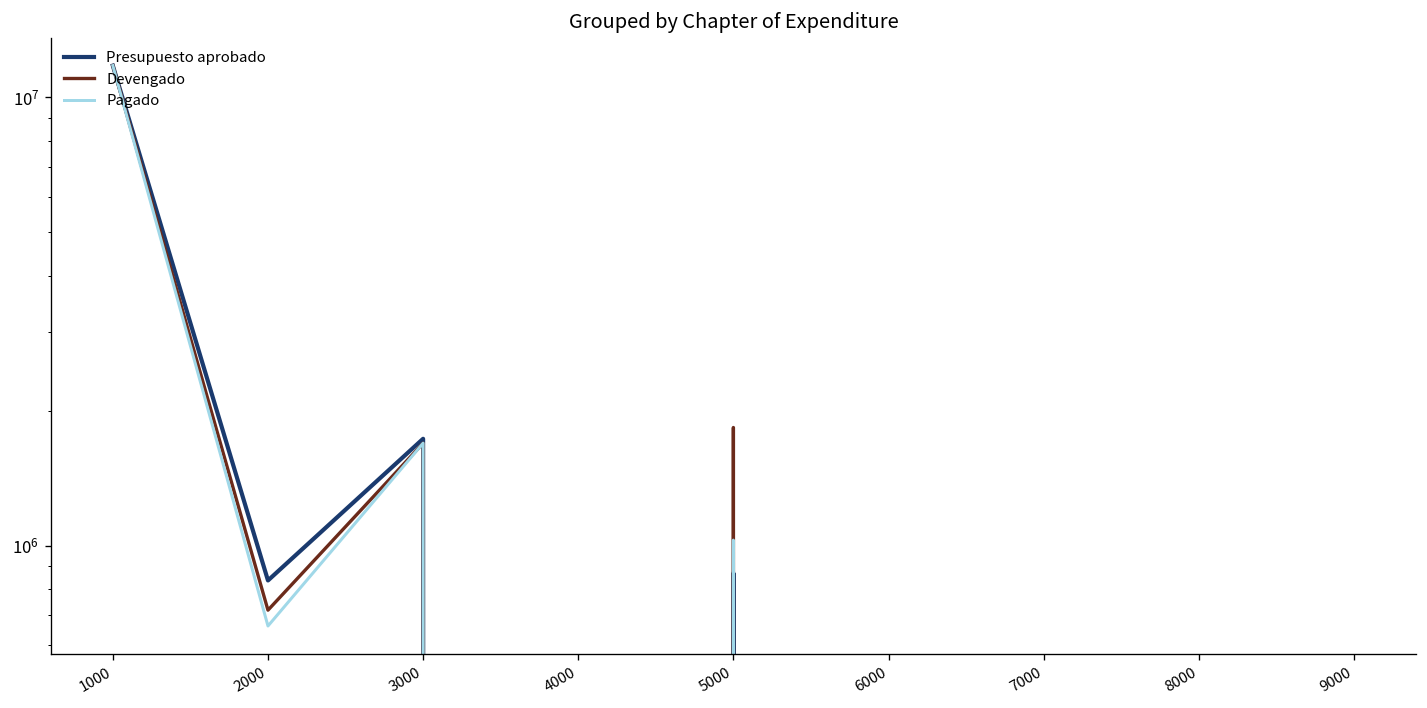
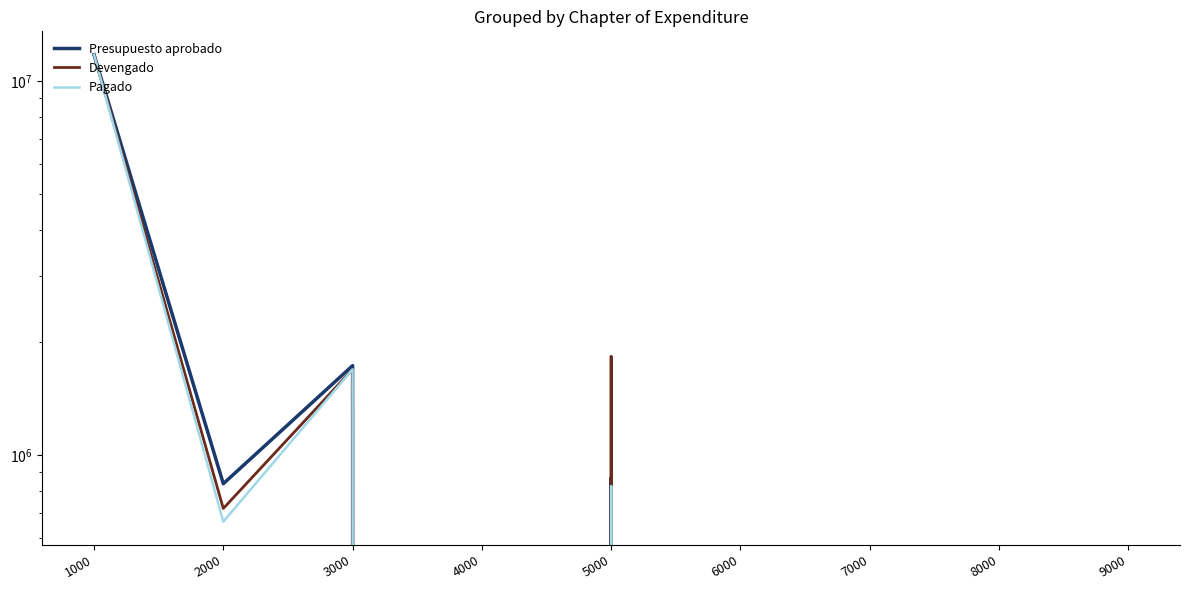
  {
    "Presupuesto aprobado": {
      "2000": 840000,
      "3000": 1700000,
      "5000": 870000
    },
    "Devengado": {
      "2000": 720000,
      "5000": 1800000
    },
    "Pagado": {
      "2000": 660000,
-     "5000": 1030000
+     "5000": 830000
    }
  }
